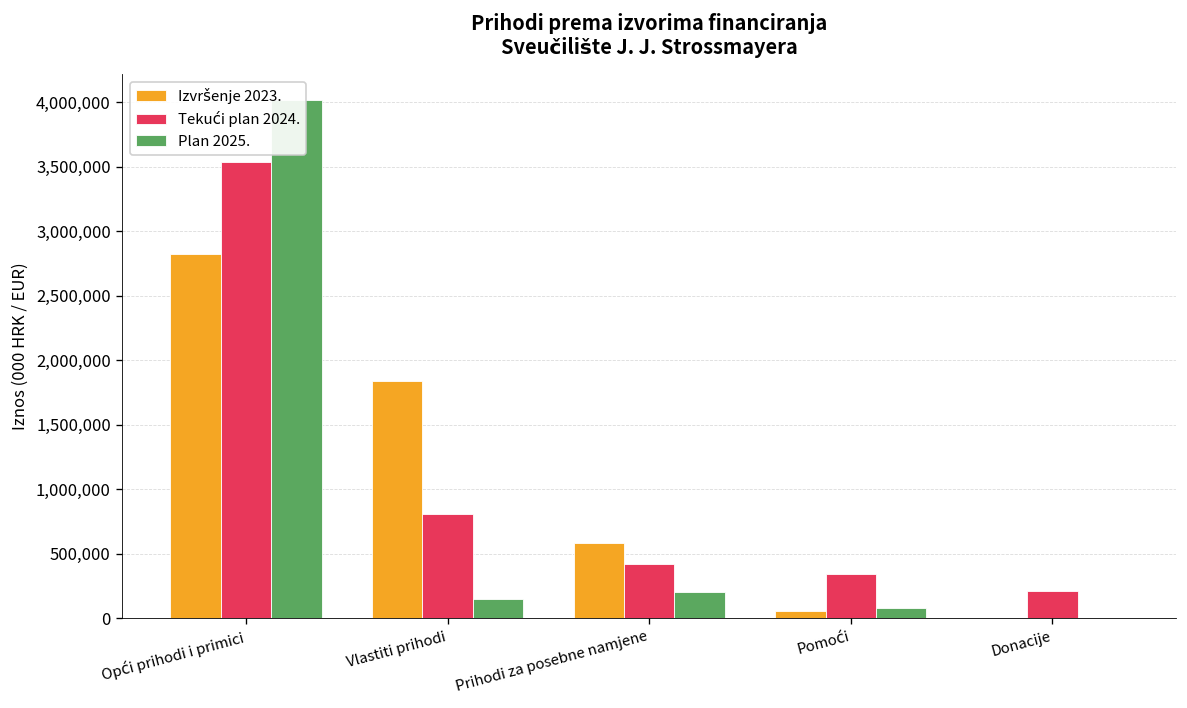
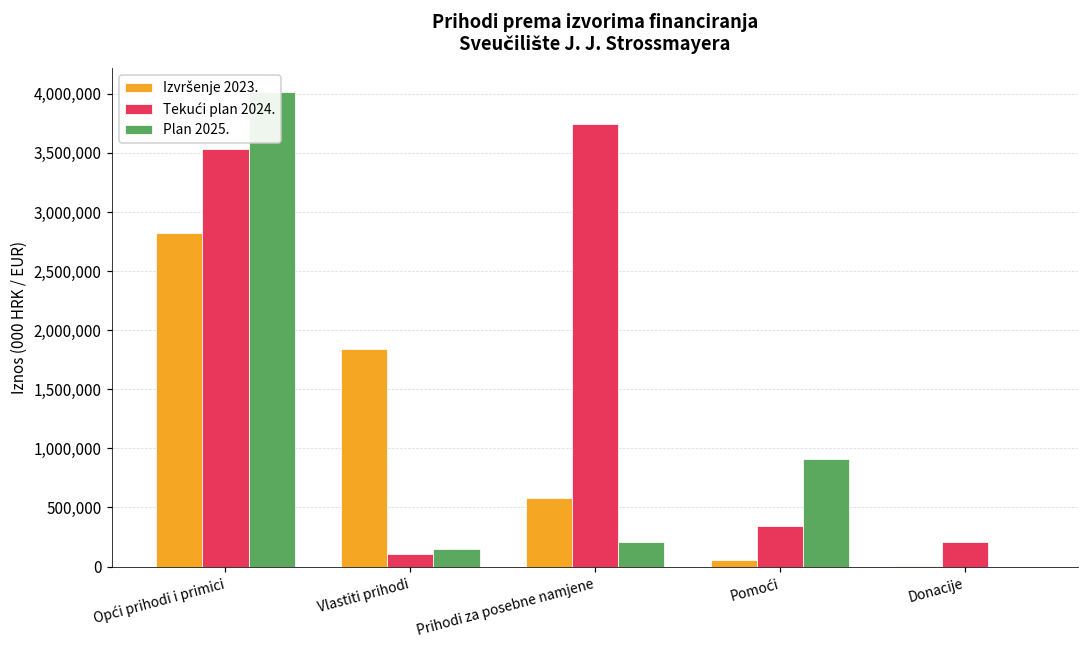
  {
    "Izvršenje 2023.": {
      "Opći prihodi i primici": "2,820,000",
      "Vlastiti prihodi": "1,840,000",
      "Prihodi za posebne namjene": "580,000",
      "Pomoći": "50,000"
    },
    "Tekući plan 2024.": {
      "Opći prihodi i primici": "3,540,000",
-     "Vlastiti prihodi": "810,000",
-     "Prihodi za posebne namjene": "420,000",
+     "Vlastiti prihodi": "110,000",
+     "Prihodi za posebne namjene": "3,740,000",
      "Pomoći": "340,000",
      "Donacije": "210,000"
    },
    "Plan 2025.": {
      "Vlastiti prihodi": "150,000",
      "Prihodi za posebne namjene": "200,000",
-     "Pomoći": "80,000",
+     "Pomoći": "910,000",
      "Donacije": "0"
    }
  }
